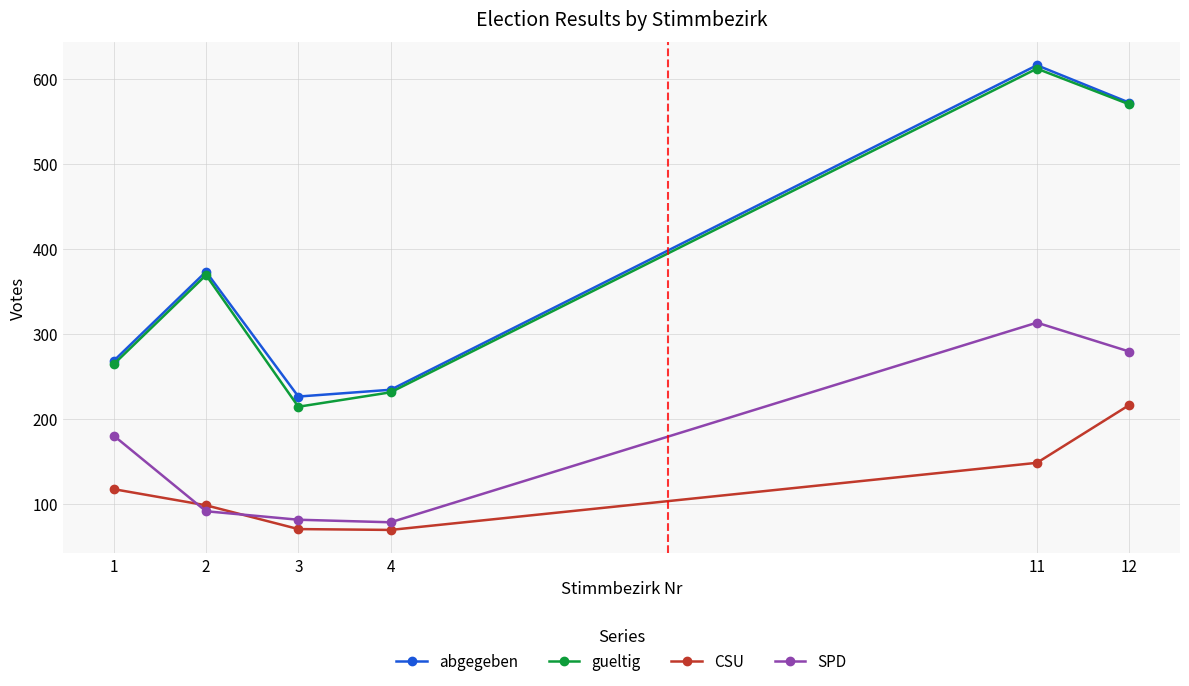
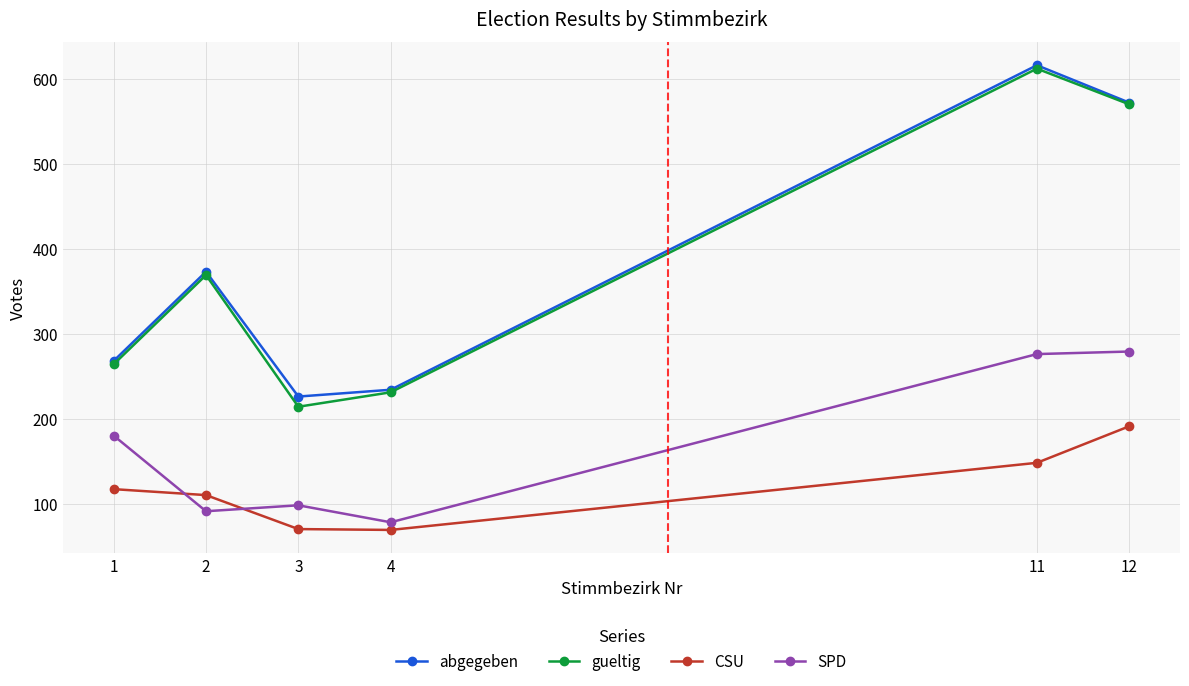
  {
    "abgegeben": {
      "1": 270,
      "2": 370,
      "3": 230,
      "4": 230,
      "11": 620
    },
    "gueltig": {
      "1": 260,
      "2": 370,
      "3": 210,
      "4": 230,
      "11": 610
    },
    "CSU": {
      "1": 120,
-     "2": 100,
+     "2": 110,
      "3": 70,
      "4": 70,
      "11": 150,
-     "12": 220
+     "12": 190
    },
    "SPD": {
      "1": 180,
      "2": 90,
-     "3": 80,
+     "3": 100,
      "4": 80,
-     "11": 310,
+     "11": 280,
      "12": 280
    }
  }
